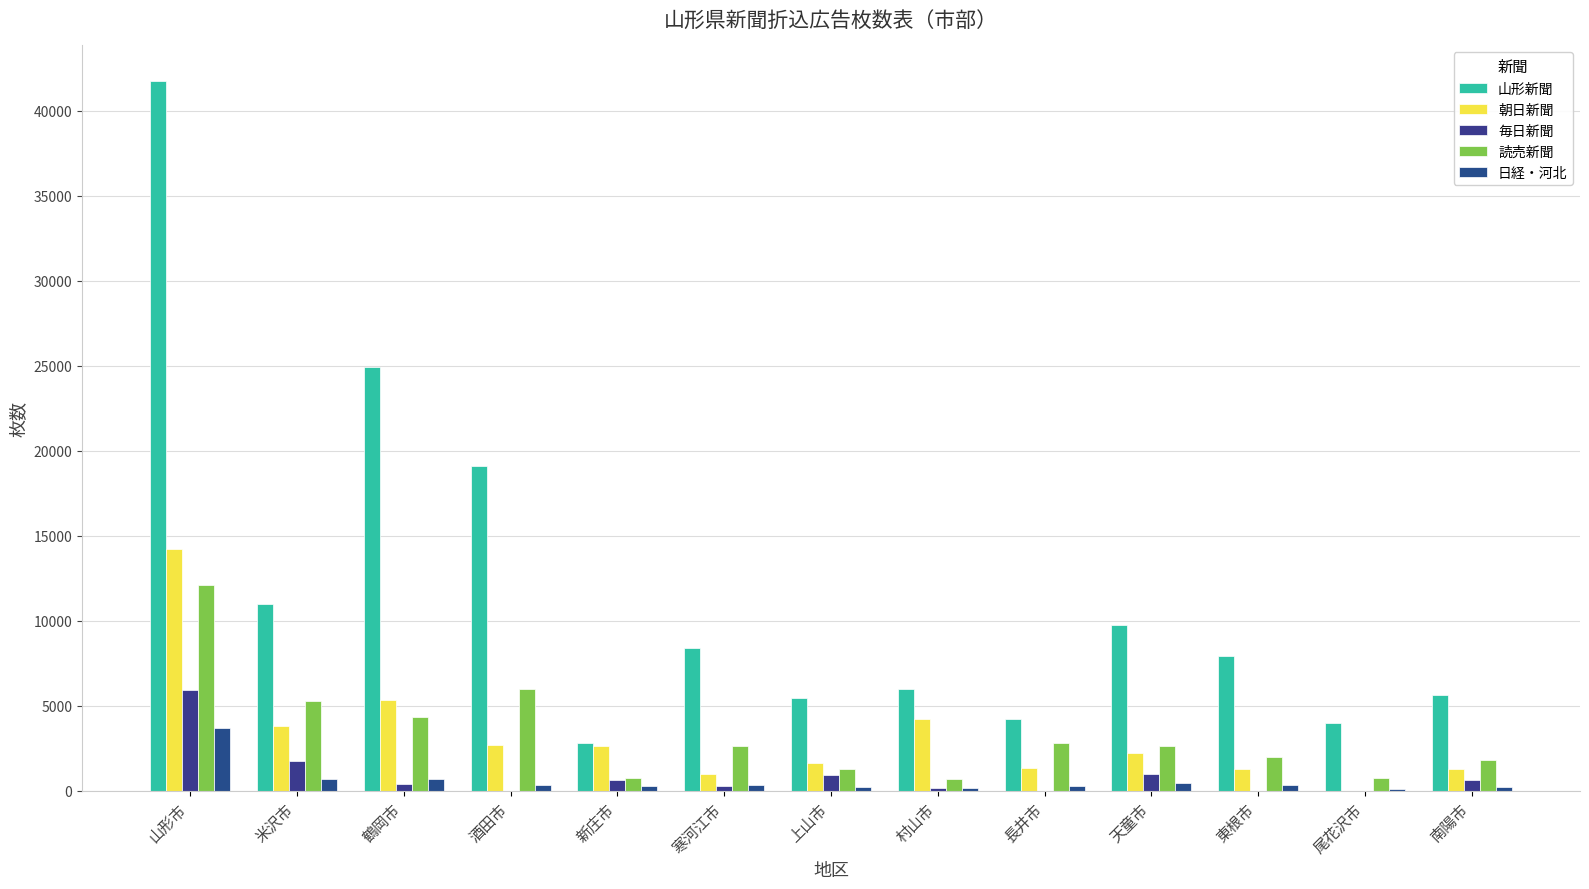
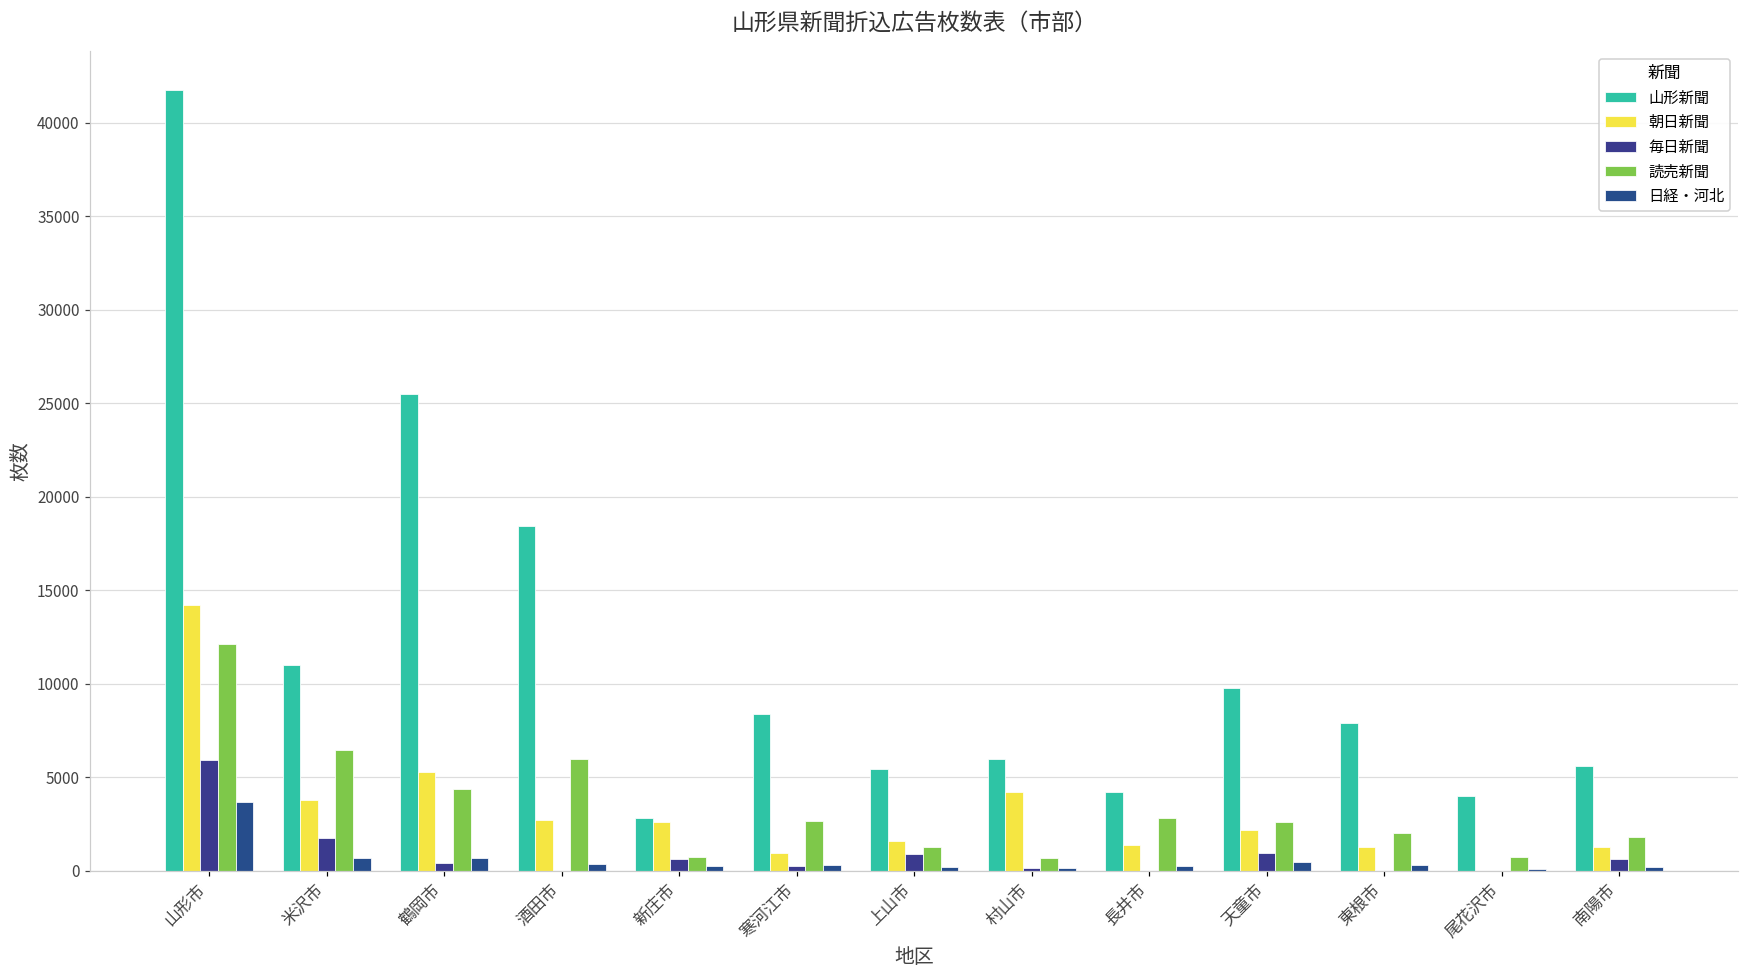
  {
    "山形新聞": {
      "山形市": 41800,
      "米沢市": 11000,
-     "鶴岡市": 24900,
-     "酒田市": 19100,
+     "鶴岡市": 25500,
+     "酒田市": 18500,
      "新庄市": 2800,
      "寒河江市": 8400,
      "上山市": 5500,
      "村山市": 6000,
      "長井市": 4200,
      "天童市": 9800,
      "東根市": 7900,
      "尾花沢市": 4000,
      "南陽市": 5600
    },
    "朝日新聞": {
      "山形市": 14200,
      "米沢市": 3800,
      "鶴岡市": 5300,
      "酒田市": 2700,
      "新庄市": 2600,
      "寒河江市": 1000,
      "上山市": 1600,
      "村山市": 4200,
      "長井市": 1400,
      "天童市": 2200,
      "東根市": 1300,
      "尾花沢市": 0,
      "南陽市": 1300
    },
    "読売新聞": {
      "山形市": 12100,
-     "米沢市": 5300,
+     "米沢市": 6400,
      "鶴岡市": 4400,
      "酒田市": 6000,
      "新庄市": 800,
      "寒河江市": 2700,
      "上山市": 1300,
      "村山市": 700,
      "長井市": 2800,
      "天童市": 2600,
      "東根市": 2000,
      "尾花沢市": 800,
      "南陽市": 1800
    }
  }
